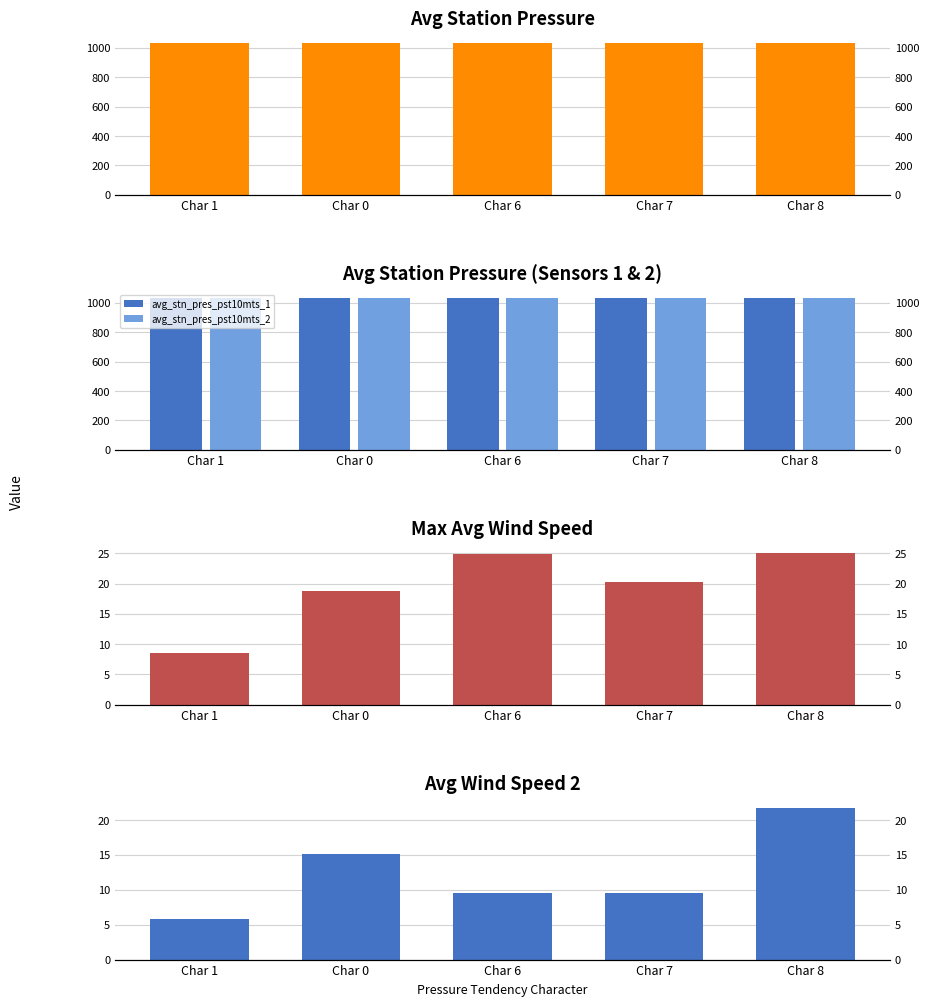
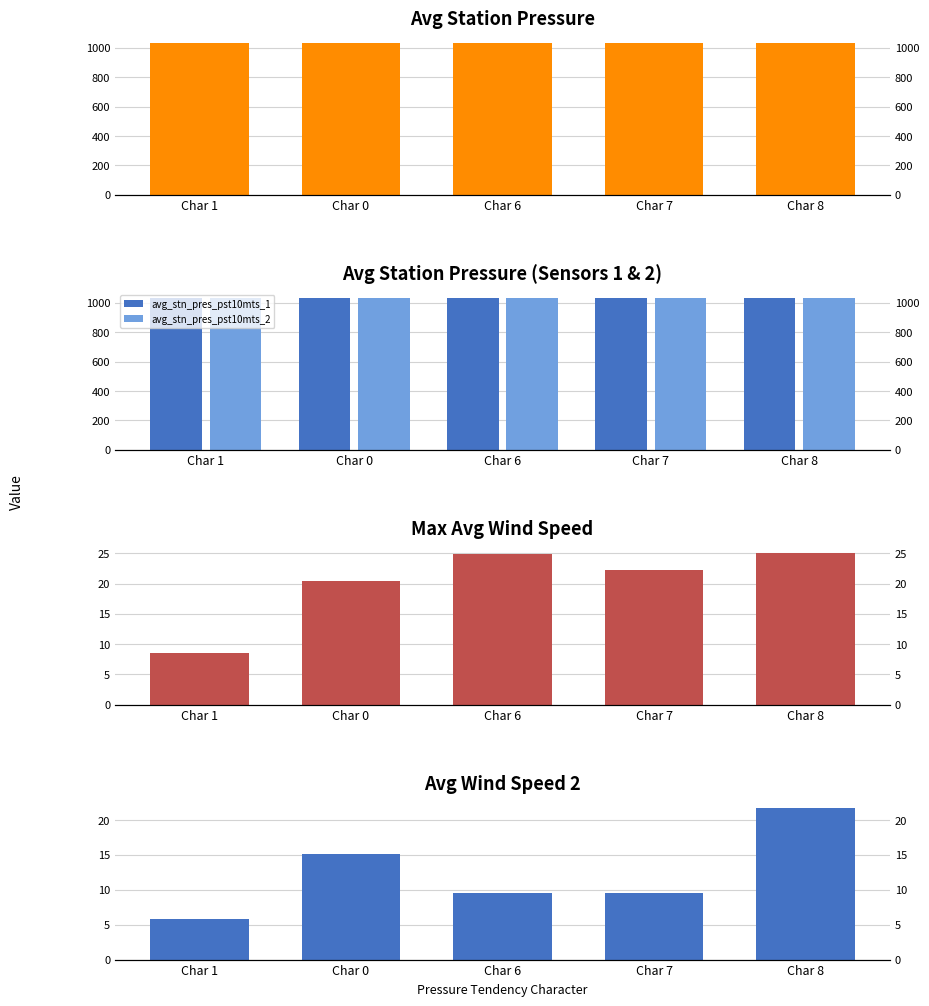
  {
    "Avg Station Pressure": {
      "Char 1": 1030,
      "Char 0": 1030,
      "Char 6": 1030,
      "Char 7": 1030,
      "Char 8": 1030
    },
    "Avg Station Pressure (Sensors 1 & 2)": {
      "avg_stn_pres_pst10mts_1": {
        "Char 0": 1030,
        "Char 6": 1030,
        "Char 7": 1030,
        "Char 8": 1030
      },
      "avg_stn_pres_pst10mts_2": {
        "Char 0": 1030,
        "Char 6": 1030,
        "Char 7": 1030,
        "Char 8": 1030
      }
    },
    "Max Avg Wind Speed": {
      "Char 1": 9,
-     "Char 0": 19,
+     "Char 0": 21,
      "Char 6": 25,
-     "Char 7": 20,
+     "Char 7": 22,
      "Char 8": 25
    },
    "Avg Wind Speed 2": {
      "Char 1": 6,
      "Char 0": 15,
      "Char 6": 9,
      "Char 7": 10,
      "Char 8": 22
    }
  }
